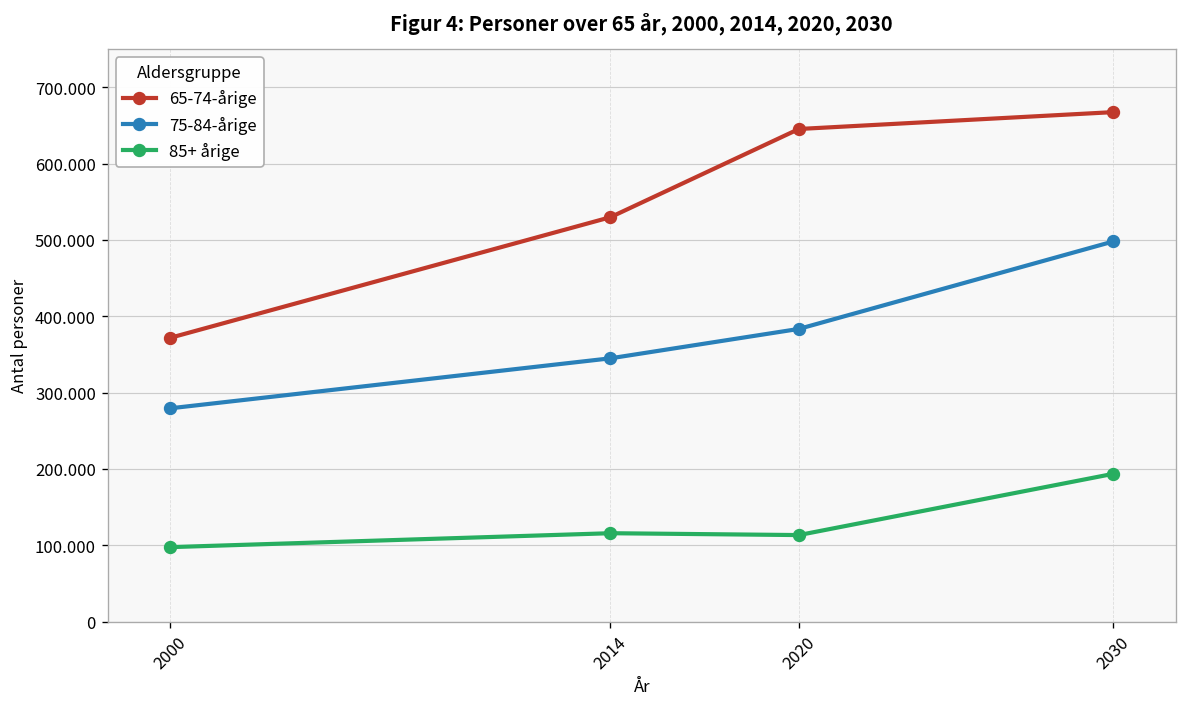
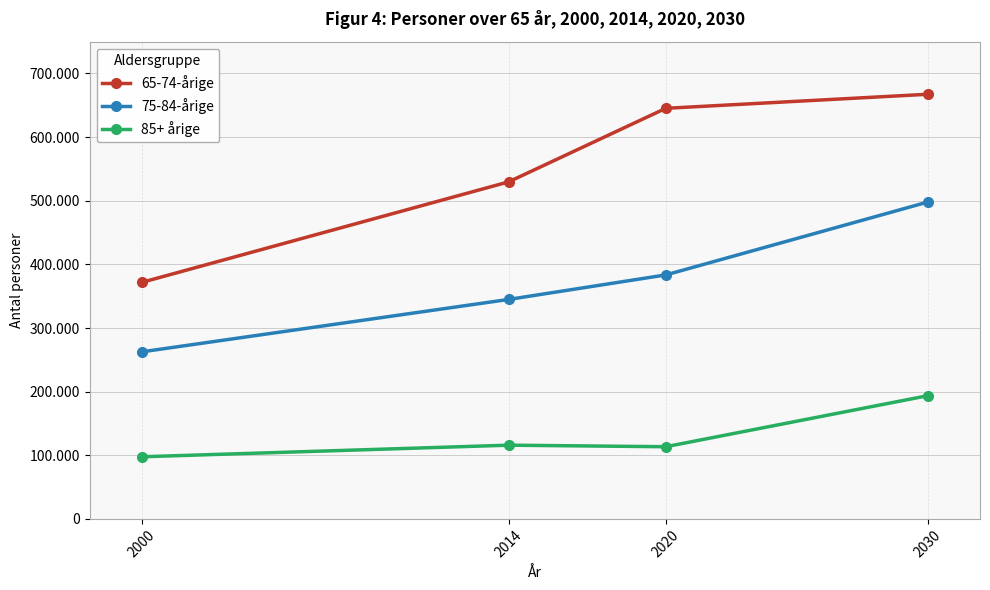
  {
    "65-74-årige": {
      "2000": 370,
      "2014": 530,
      "2020": 650,
      "2030": 670
    },
    "75-84-årige": {
-     "2000": 280,
+     "2000": 260,
      "2014": 340,
      "2020": 380,
      "2030": 500
    },
    "85+ årige": {
      "2000": 100,
      "2014": 120,
      "2020": 110,
      "2030": 190
    }
  }
